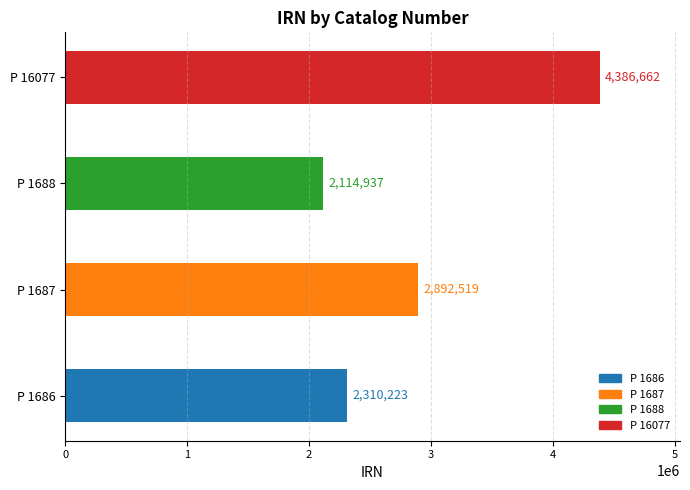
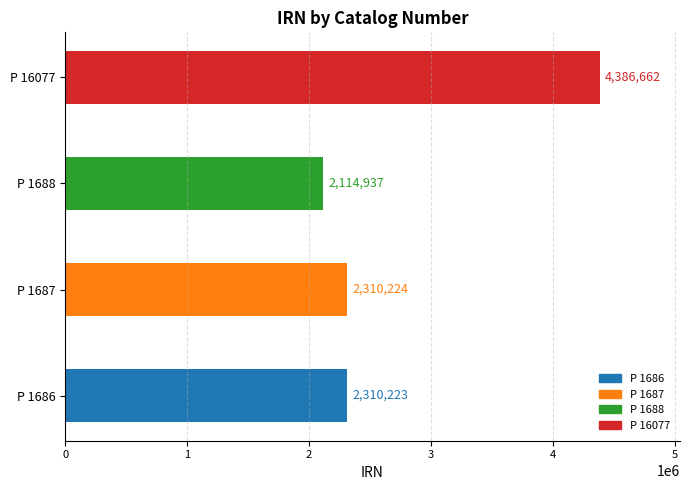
  {
    "P 16077": "4,386,662",
    "P 1688": "2,114,937",
-   "P 1687": "2,892,519",
+   "P 1687": "2,310,224",
    "P 1686": "2,310,223"
  }
